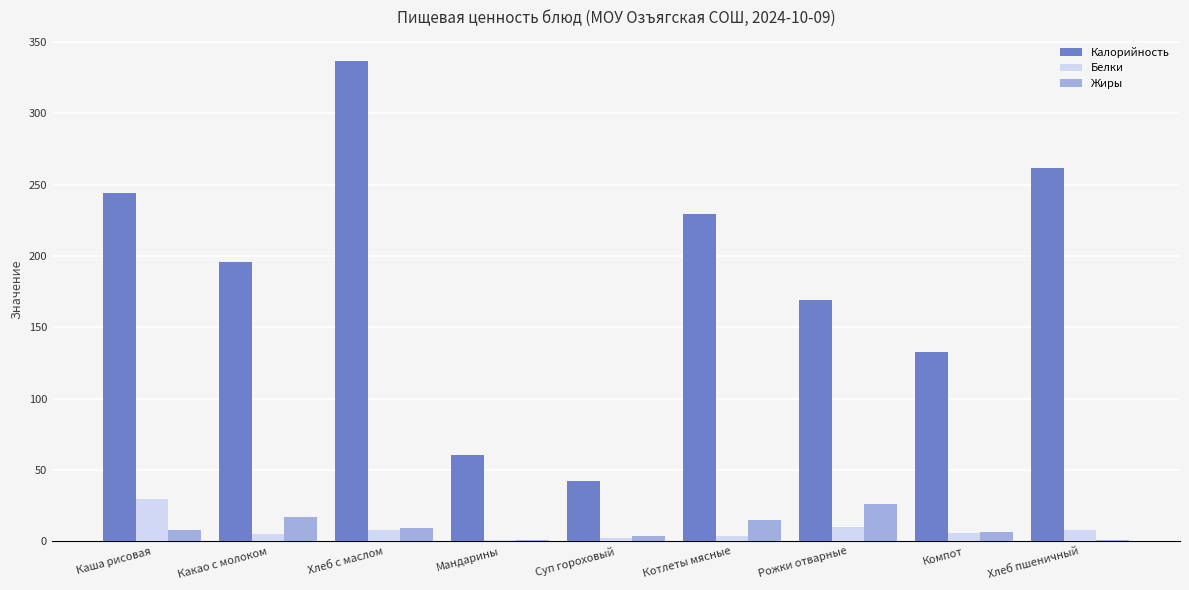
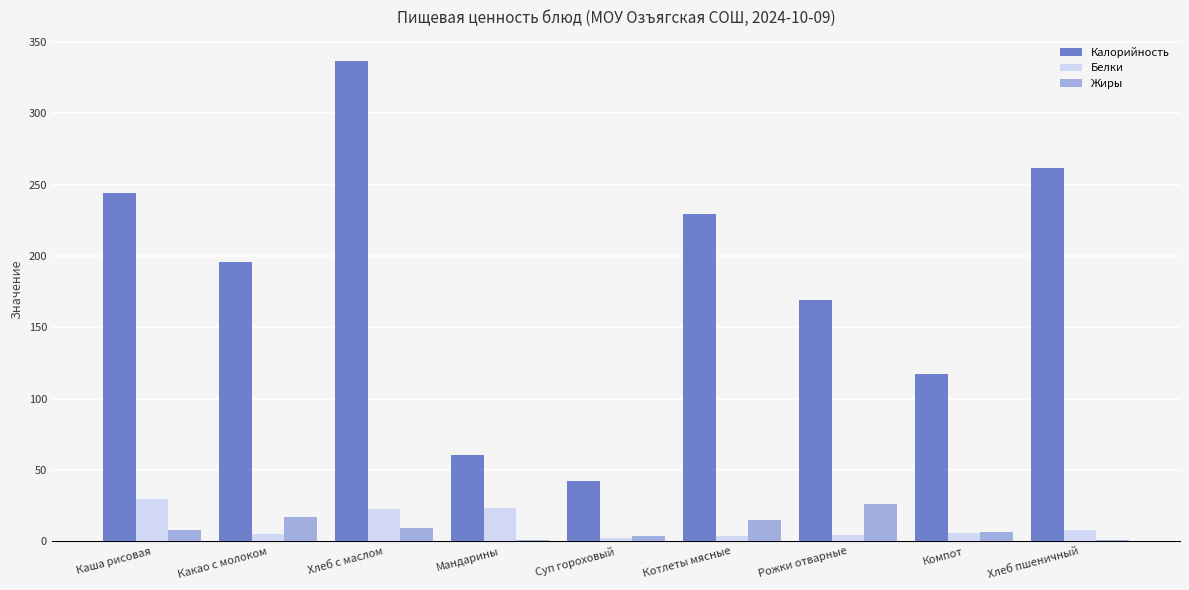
  {
    "Калорийность": {
      "Каша рисовая": 244,
      "Какао с молоком": 196,
      "Хлеб с маслом": 337,
      "Мандарины": 61,
      "Суп гороховый": 42,
      "Котлеты мясные": 230,
      "Рожки отварные": 169,
-     "Компот": 133,
+     "Компот": 117,
      "Хлеб пшеничный": 262
    },
    "Белки": {
      "Каша рисовая": 30,
      "Какао с молоком": 5,
-     "Хлеб с маслом": 8,
-     "Мандарины": 1,
+     "Хлеб с маслом": 23,
+     "Мандарины": 23,
      "Суп гороховый": 2,
      "Котлеты мясные": 4,
-     "Рожки отварные": 10,
+     "Рожки отварные": 4,
      "Компот": 6,
      "Хлеб пшеничный": 8
    },
    "Жиры": {
      "Каша рисовая": 8,
      "Какао с молоком": 17,
      "Хлеб с маслом": 9,
      "Суп гороховый": 4,
      "Котлеты мясные": 15,
      "Рожки отварные": 26,
      "Компот": 6
    }
  }
